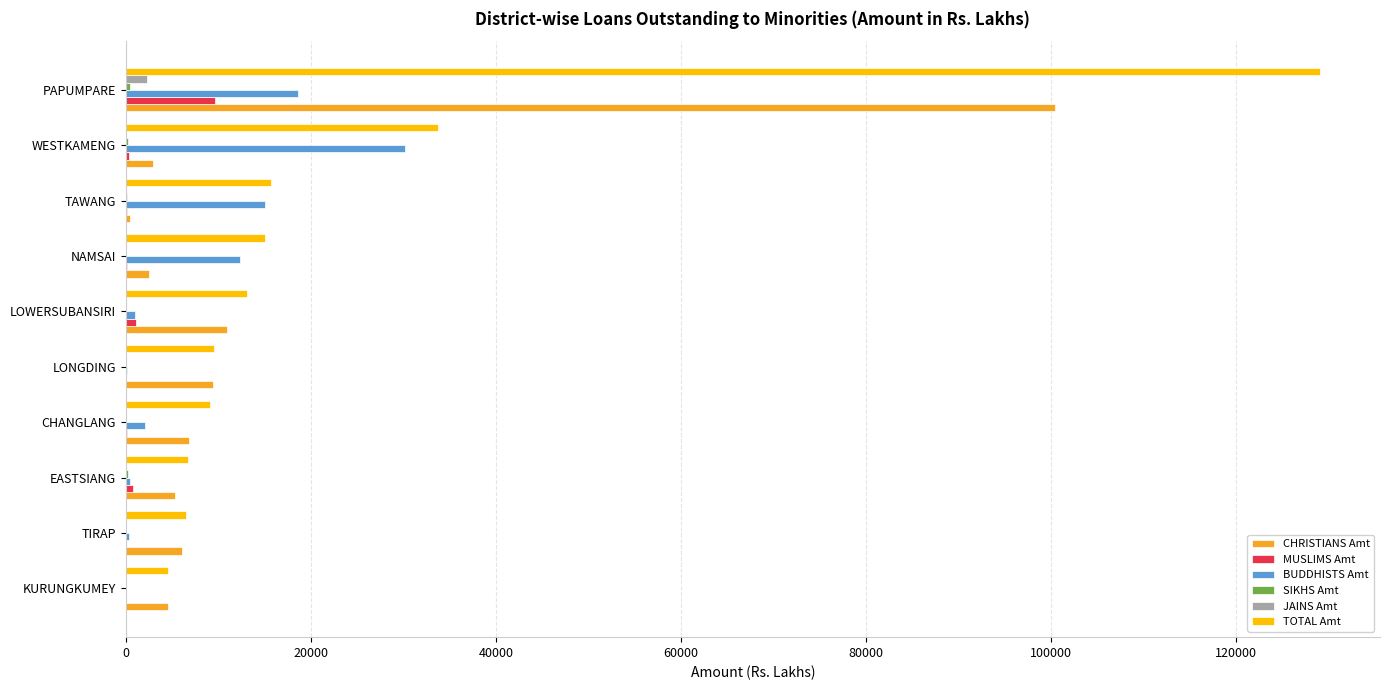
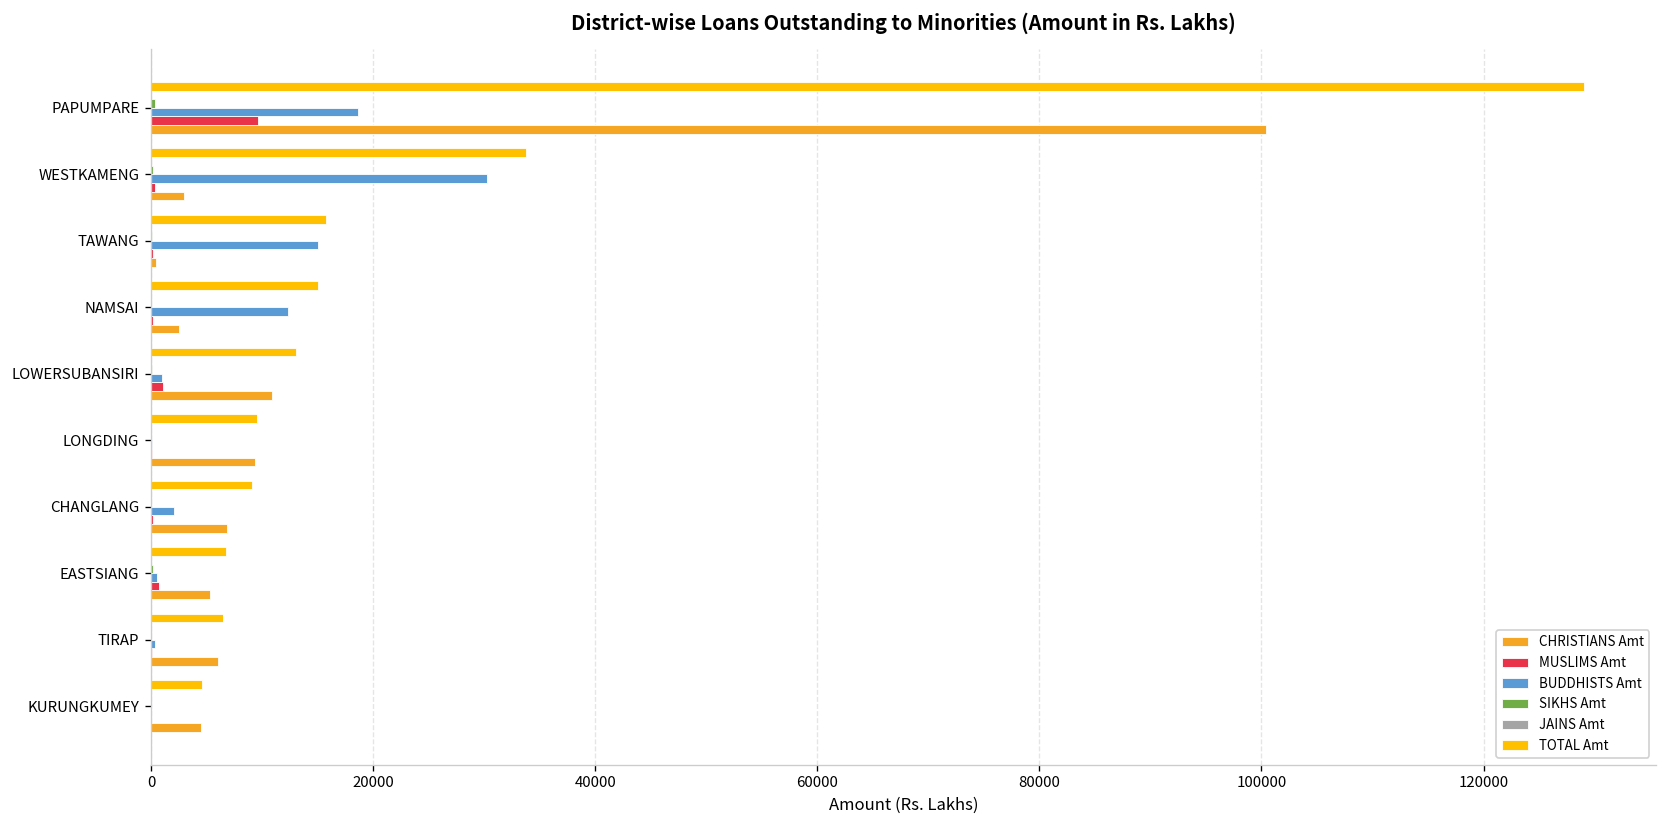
  {
    "MUSLIMS Amt": {
      "PAPUMPARE": 10000,
      "WESTKAMENG": 0,
      "LOWERSUBANSIRI": 1000,
      "EASTSIANG": 1000
    },
    "BUDDHISTS Amt": {
      "PAPUMPARE": 19000,
      "WESTKAMENG": 30000,
      "TAWANG": 15000,
      "NAMSAI": 12000,
      "LOWERSUBANSIRI": 1000,
      "CHANGLANG": 2000,
      "EASTSIANG": 0,
      "TIRAP": 0
    },
    "SIKHS Amt": {
      "PAPUMPARE": 0,
      "KURUNGKUMEY": 0
    },
    "JAINS Amt": {
-     "PAPUMPARE": 2000,
+     "PAPUMPARE": 0,
      "TAWANG": 0,
      "NAMSAI": 0,
      "LOWERSUBANSIRI": 0,
      "LONGDING": 0,
      "CHANGLANG": 0,
      "TIRAP": 0,
      "KURUNGKUMEY": 0
    }
  }
